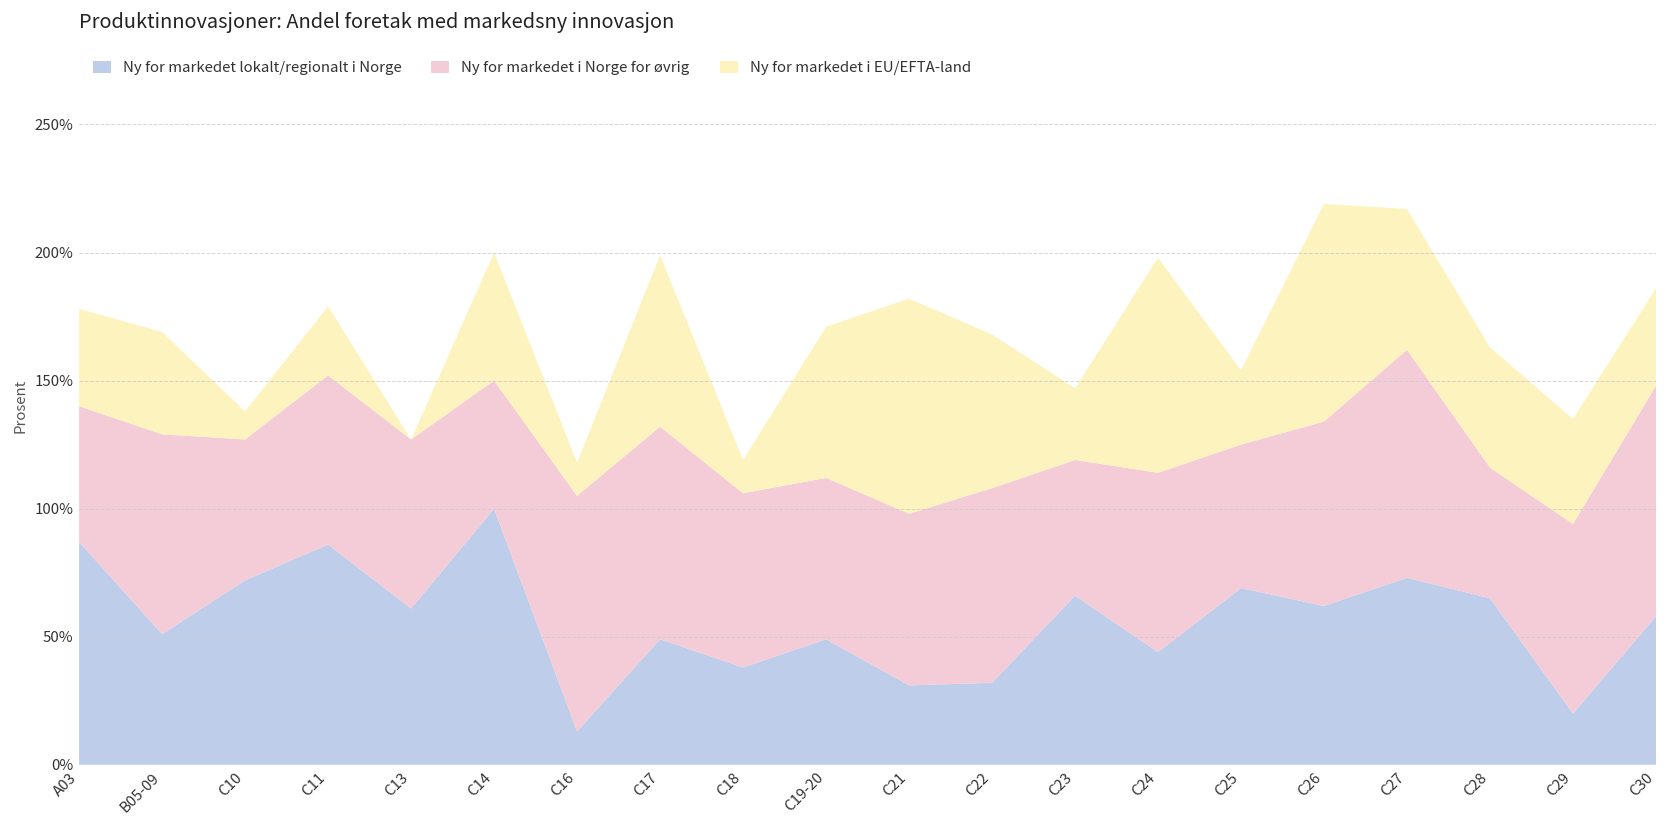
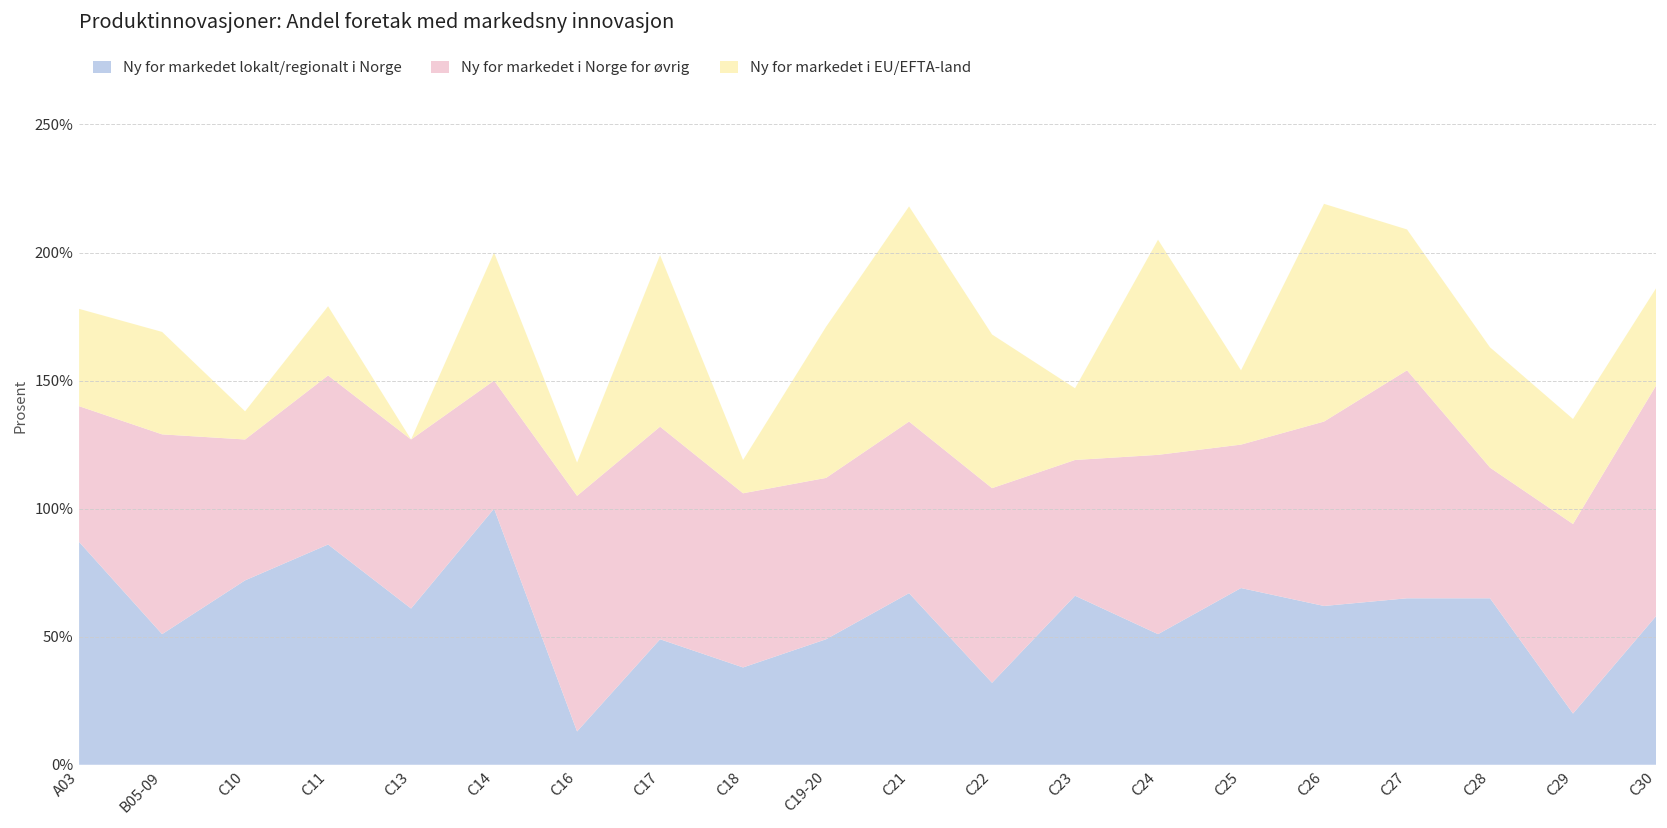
  {
    "Ny for markedet lokalt/regionalt i Norge": {
      "A03": "87%",
      "B05-09": "51%",
      "C10": "72%",
      "C11": "86%",
      "C13": "61%",
      "C14": "100%",
      "C16": "13%",
      "C17": "49%",
      "C18": "38%",
      "C19-20": "49%",
-     "C21": "31%",
+     "C21": "67%",
      "C22": "32%",
      "C23": "66%",
-     "C24": "44%",
+     "C24": "51%",
      "C25": "69%",
      "C26": "62%",
-     "C27": "73%",
+     "C27": "65%",
      "C28": "65%",
      "C29": "20%",
      "C30": "58%"
    }
  }
